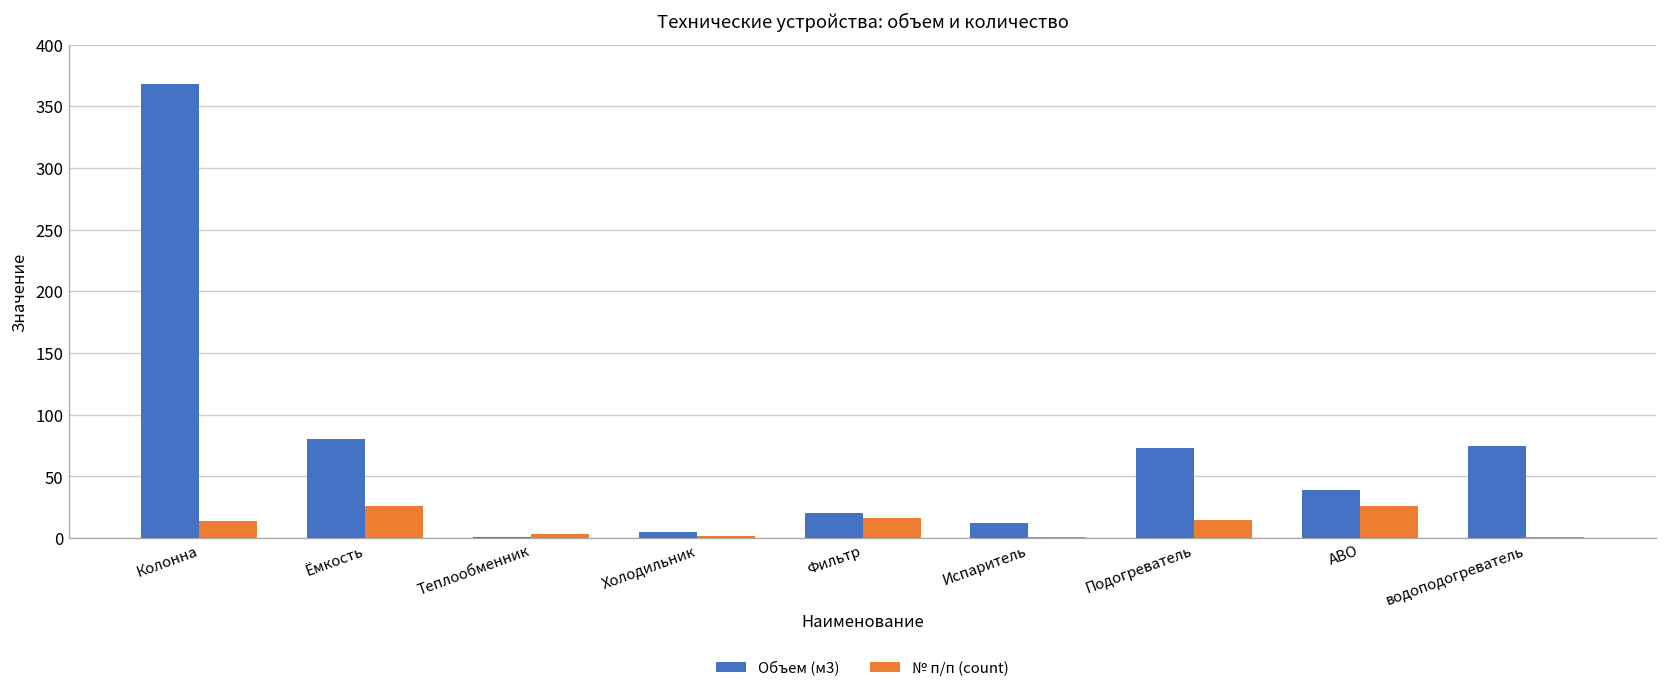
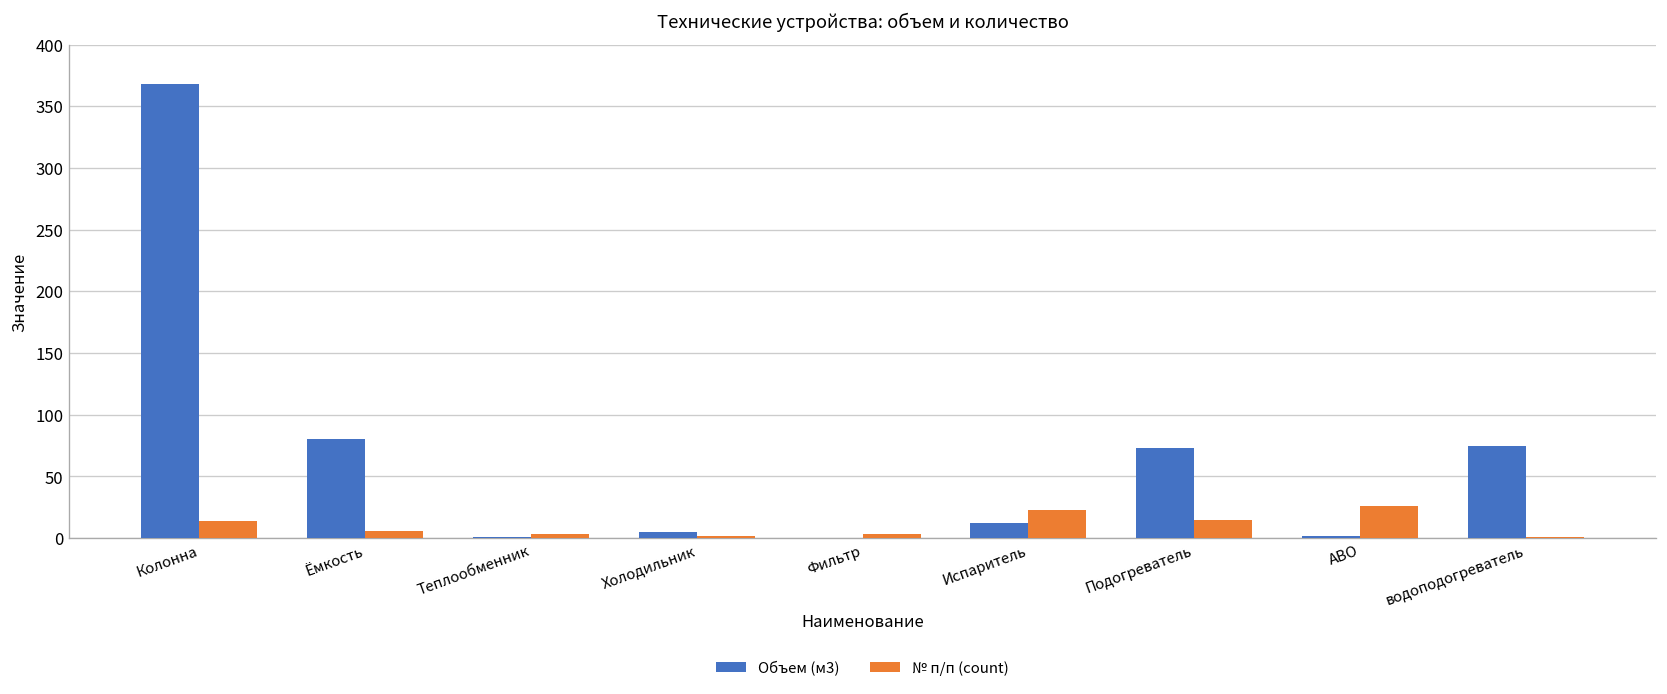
  {
    "Объем (м3)": {
      "Колонна": 368,
      "Ёмкость": 80,
      "Холодильник": 5,
-     "Фильтр": 21,
+     "Фильтр": 0,
      "Испаритель": 12,
      "Подогреватель": 73,
-     "АВО": 39,
+     "АВО": 2,
      "водоподогреватель": 75
    },
    "№ п/п (count)": {
      "Колонна": 14,
-     "Ёмкость": 26,
+     "Ёмкость": 6,
      "Теплообменник": 3,
-     "Фильтр": 16,
-     "Испаритель": 1,
+     "Фильтр": 3,
+     "Испаритель": 23,
      "Подогреватель": 15,
      "АВО": 26
    }
  }
